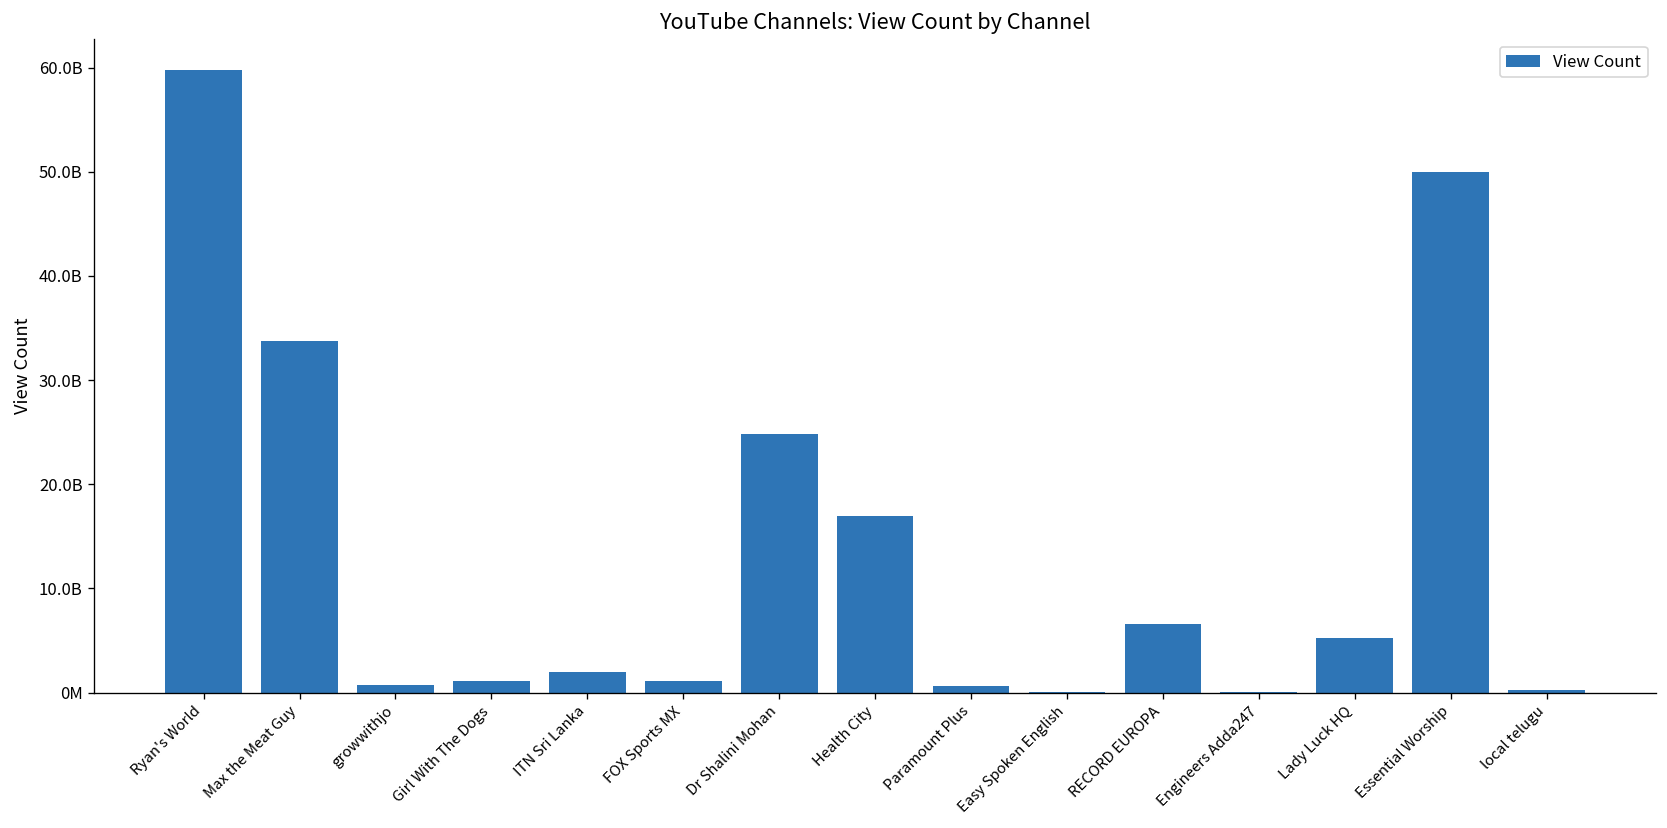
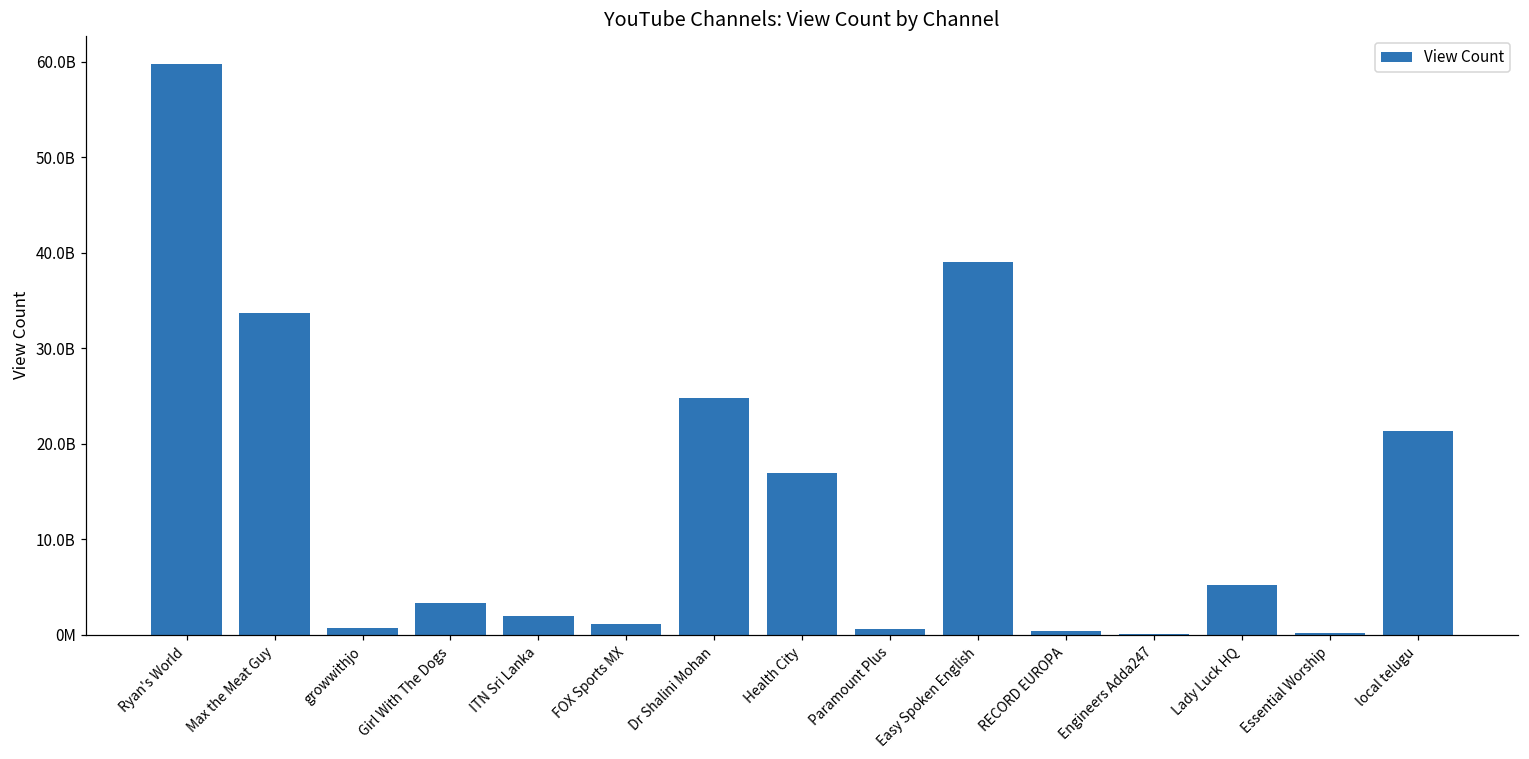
  {
    "Ryan's World": 60000000000,
    "Max the Meat Guy": 34000000000,
    "growwithjo": 1000000000,
-   "Girl With The Dogs": 1000000000,
+   "Girl With The Dogs": 3000000000,
    "ITN Sri Lanka": 2000000000,
    "FOX Sports MX": 1000000000,
    "Dr Shalini Mohan": 25000000000,
    "Health City": 17000000000,
    "Paramount Plus": 1000000000,
-   "Easy Spoken English": 0,
-   "RECORD EUROPA": 7000000000,
+   "Easy Spoken English": 39000000000,
+   "RECORD EUROPA": 0,
    "Lady Luck HQ": 5000000000,
-   "Essential Worship": 50000000000,
-   "local telugu": 0
+   "Essential Worship": 0,
+   "local telugu": 21000000000
  }
